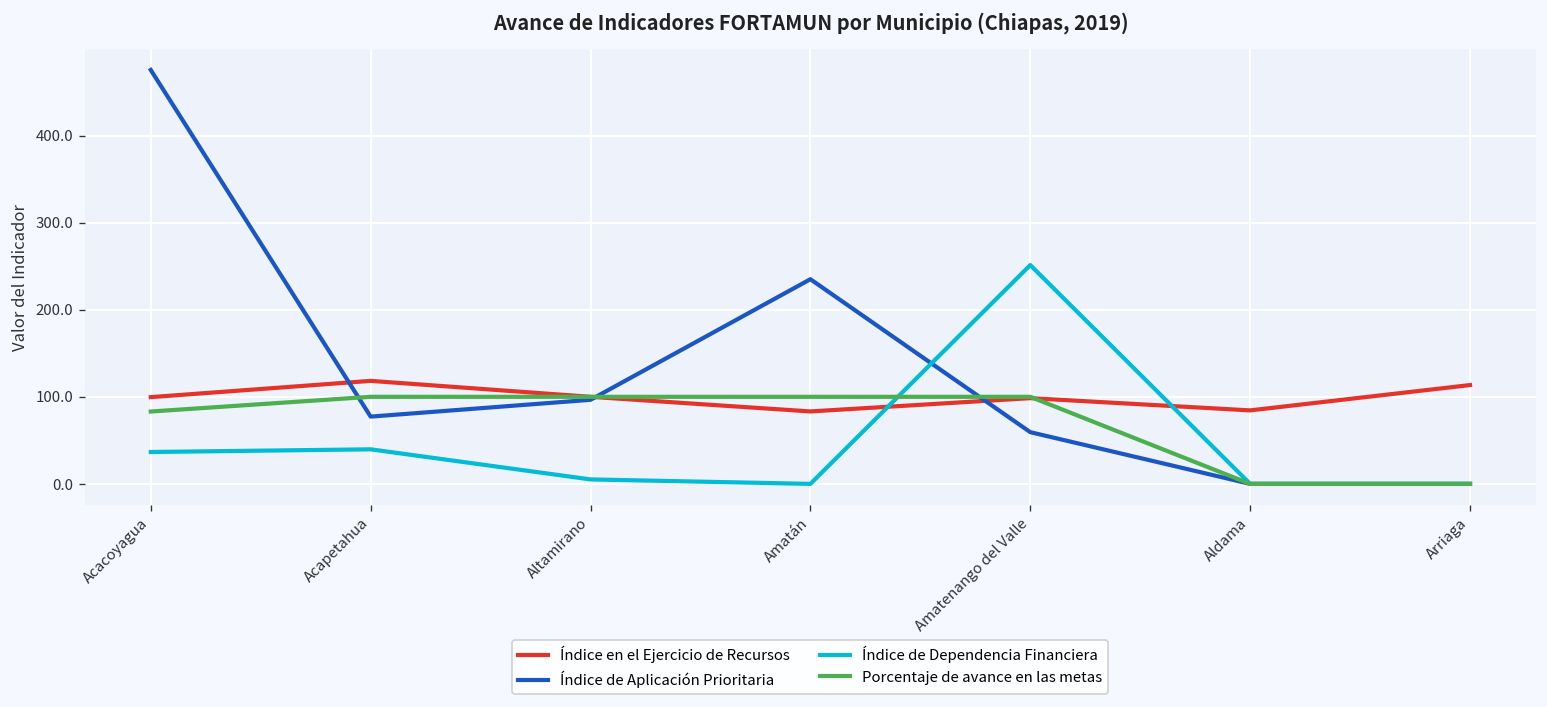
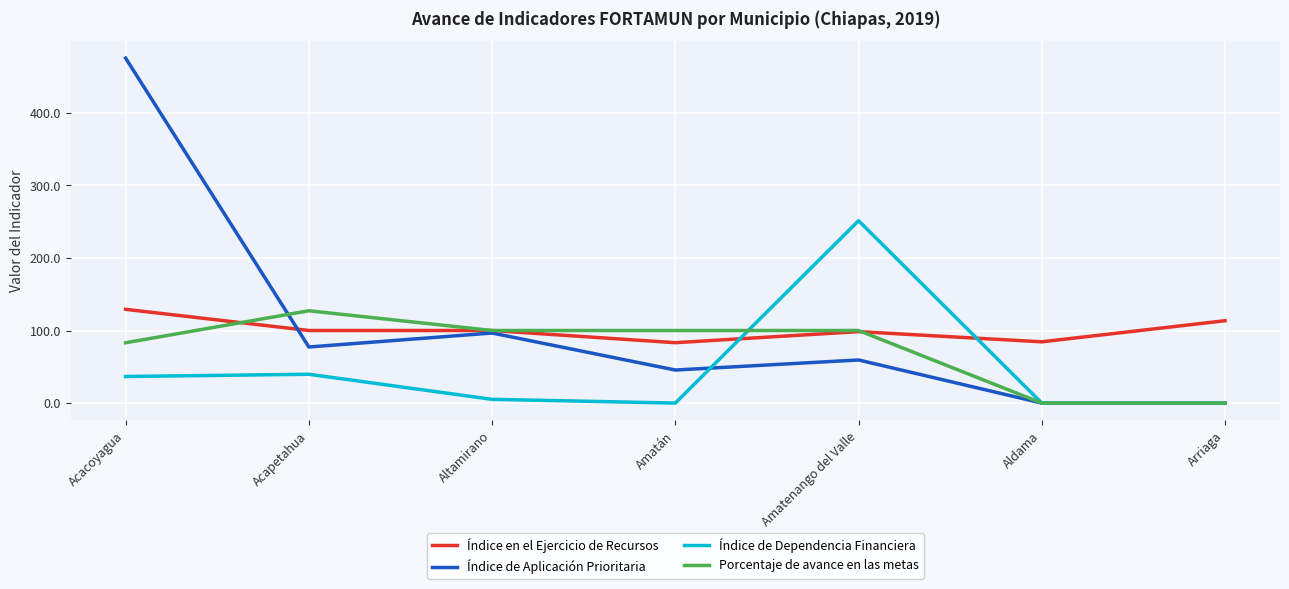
  {
    "Índice en el Ejercicio de Recursos": {
-     "Acacoyagua": 100,
-     "Acapetahua": 120,
+     "Acacoyagua": 130,
+     "Acapetahua": 100,
      "Amatán": 80,
      "Aldama": 80,
      "Arriaga": 110
    },
    "Índice de Aplicación Prioritaria": {
      "Acacoyagua": 480,
      "Acapetahua": 80,
-     "Amatán": 240,
+     "Amatán": 50,
      "Amatenango del Valle": 60
    },
    "Índice de Dependencia Financiera": {
      "Acacoyagua": 40,
      "Acapetahua": 40,
      "Altamirano": 10,
      "Amatán": 0,
      "Amatenango del Valle": 250
    },
    "Porcentaje de avance en las metas": {
      "Acacoyagua": 80,
-     "Acapetahua": 100,
+     "Acapetahua": 130,
      "Amatán": 100
    }
  }
